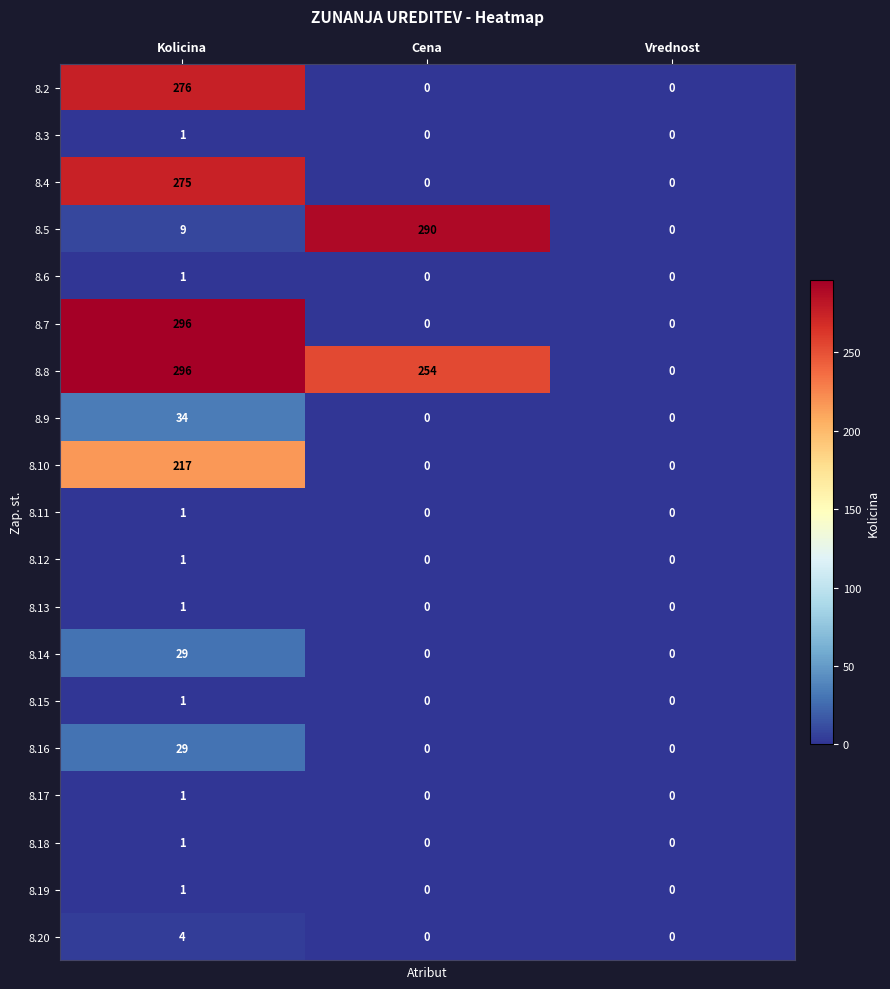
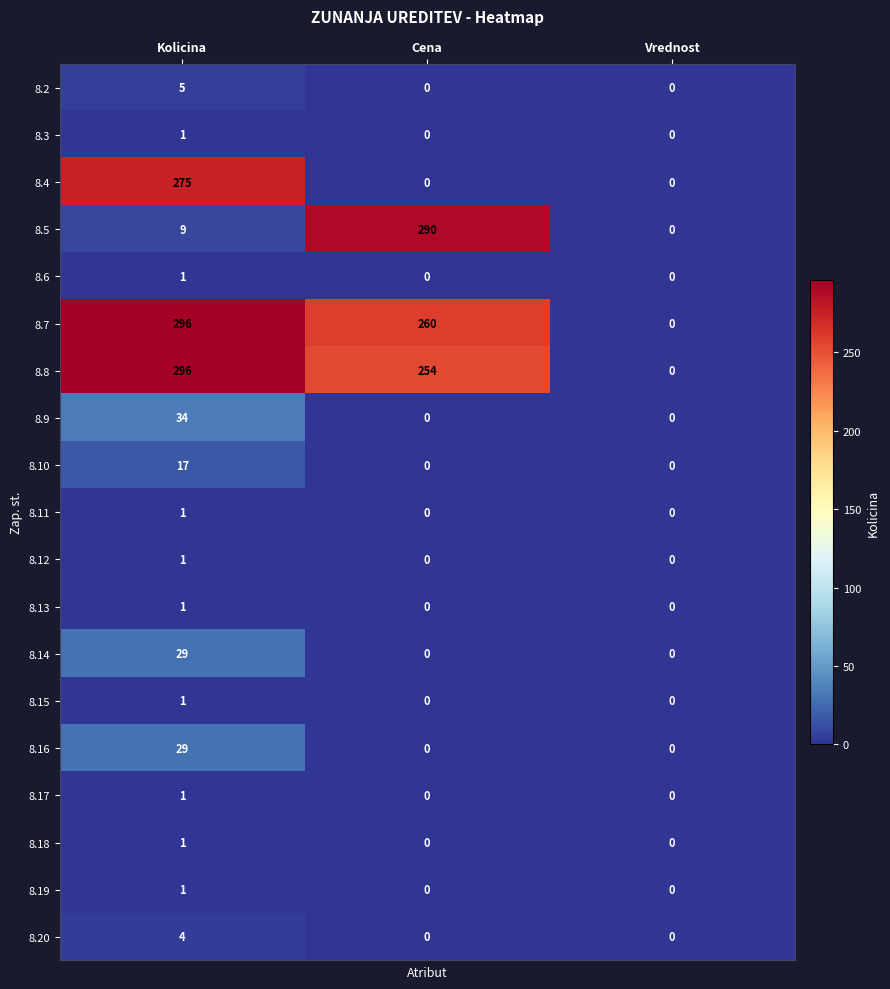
  {
    "8.2": {
-     "Kolicina": 276,
+     "Kolicina": 5,
      "Cena": 0,
      "Vrednost": 0
    },
    "8.3": {
      "Kolicina": 1,
      "Cena": 0,
      "Vrednost": 0
    },
    "8.4": {
      "Kolicina": 275,
      "Cena": 0,
      "Vrednost": 0
    },
    "8.5": {
      "Kolicina": 9,
      "Cena": 290,
      "Vrednost": 0
    },
    "8.6": {
      "Kolicina": 1,
      "Cena": 0,
      "Vrednost": 0
    },
    "8.7": {
      "Kolicina": 296,
-     "Cena": 0,
+     "Cena": 260,
      "Vrednost": 0
    },
    "8.8": {
      "Kolicina": 296,
      "Cena": 254,
      "Vrednost": 0
    },
    "8.9": {
      "Kolicina": 34,
      "Cena": 0,
      "Vrednost": 0
    },
    "8.10": {
-     "Kolicina": 217,
+     "Kolicina": 17,
      "Cena": 0,
      "Vrednost": 0
    },
    "8.11": {
      "Kolicina": 1,
      "Cena": 0,
      "Vrednost": 0
    },
    "8.12": {
      "Kolicina": 1,
      "Cena": 0,
      "Vrednost": 0
    },
    "8.13": {
      "Kolicina": 1,
      "Cena": 0,
      "Vrednost": 0
    },
    "8.14": {
      "Kolicina": 29,
      "Cena": 0,
      "Vrednost": 0
    },
    "8.15": {
      "Kolicina": 1,
      "Cena": 0,
      "Vrednost": 0
    },
    "8.16": {
      "Kolicina": 29,
      "Cena": 0,
      "Vrednost": 0
    },
    "8.17": {
      "Kolicina": 1,
      "Cena": 0,
      "Vrednost": 0
    },
    "8.18": {
      "Kolicina": 1,
      "Cena": 0,
      "Vrednost": 0
    },
    "8.19": {
      "Kolicina": 1,
      "Cena": 0,
      "Vrednost": 0
    },
    "8.20": {
      "Kolicina": 4,
      "Cena": 0,
      "Vrednost": 0
    }
  }
